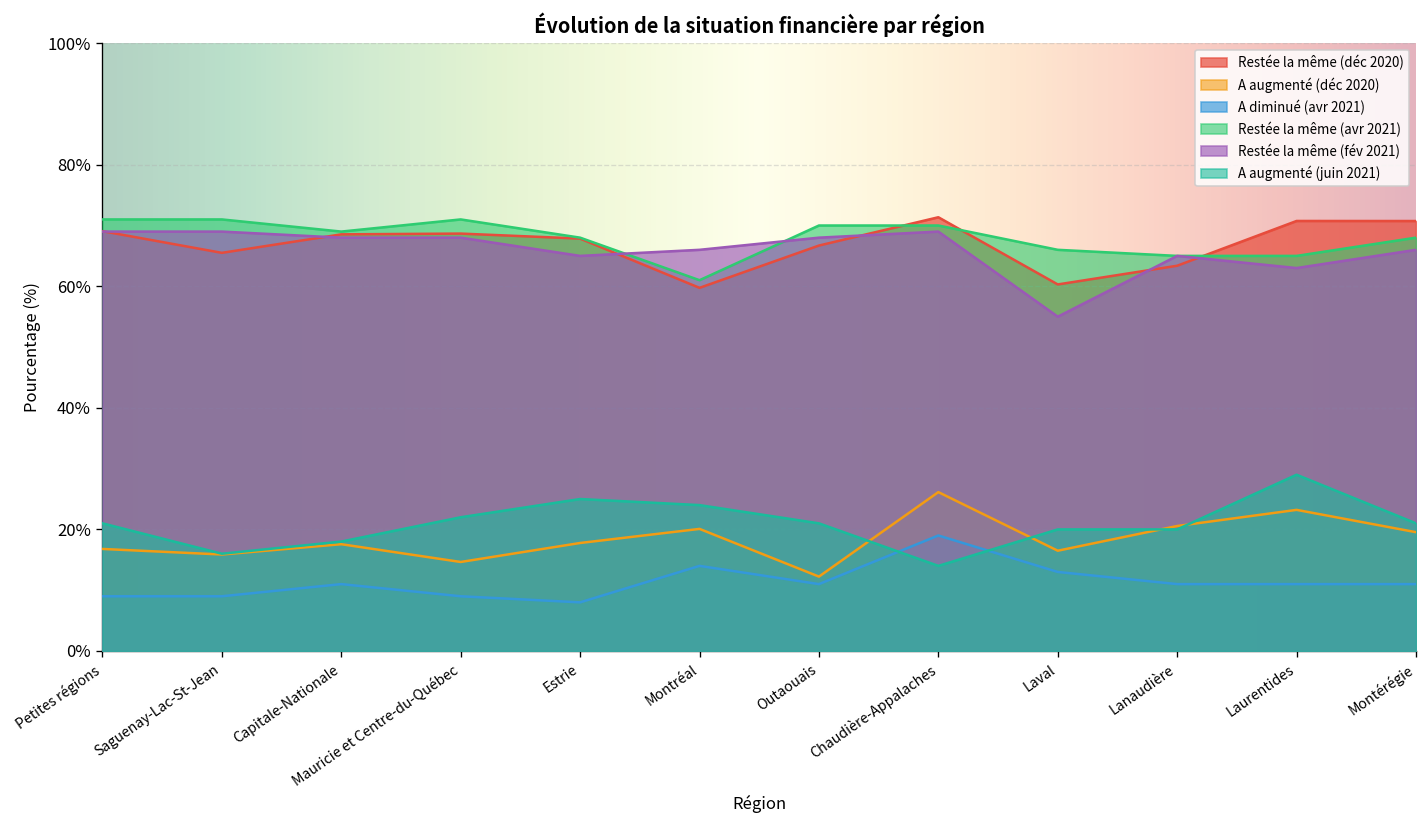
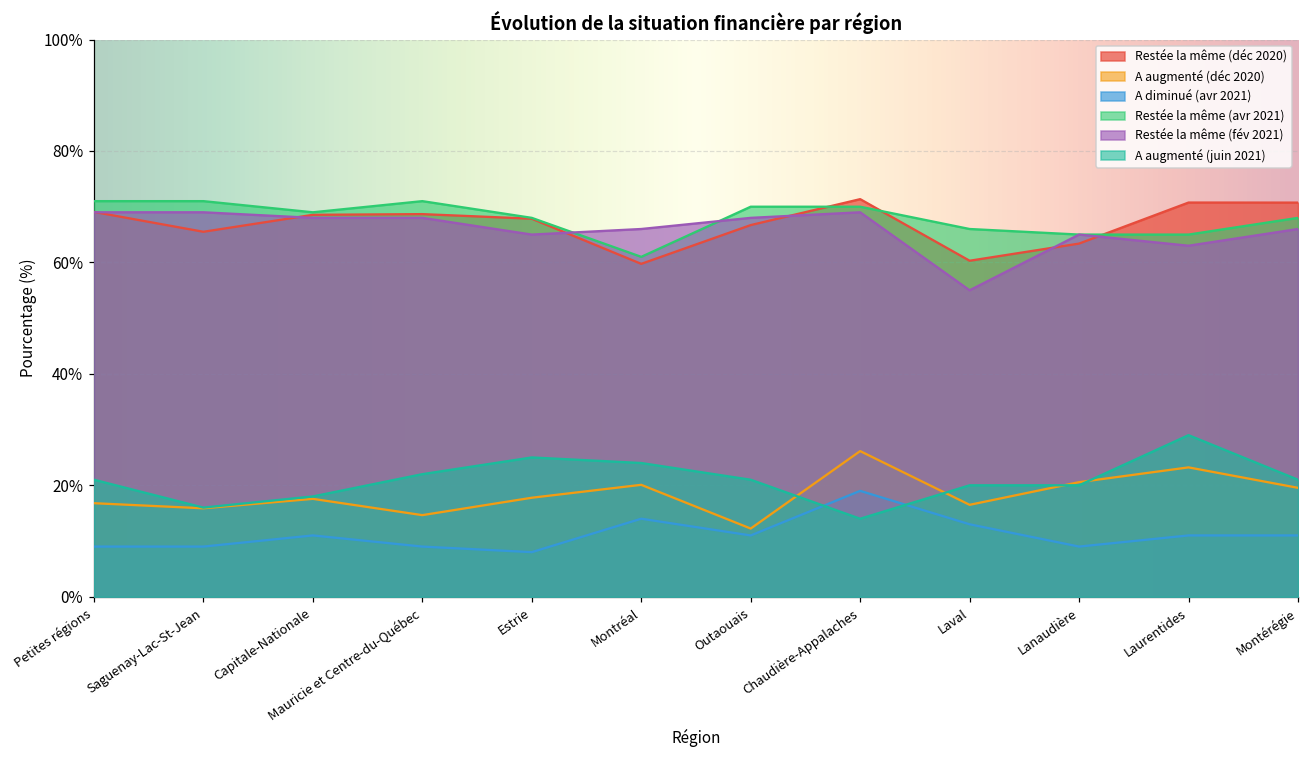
  {
    "Restée la même (déc 2020)": {
      "Saguenay-Lac-St-Jean": "66%",
      "Mauricie et Centre-du-Québec": "69%",
      "Montréal": "60%",
      "Outaouais": "67%",
      "Chaudière-Appalaches": "71%",
      "Laval": "60%",
      "Lanaudière": "63%",
      "Laurentides": "71%",
      "Montérégie": "71%"
    },
    "A augmenté (déc 2020)": {
      "Petites régions": "17%",
      "Mauricie et Centre-du-Québec": "15%",
      "Estrie": "18%",
      "Montréal": "20%",
      "Outaouais": "12%",
      "Chaudière-Appalaches": "26%",
      "Laval": "16%",
      "Lanaudière": "21%",
      "Laurentides": "23%",
      "Montérégie": "20%"
    },
    "A diminué (avr 2021)": {
      "Petites régions": "9%",
      "Saguenay-Lac-St-Jean": "9%",
      "Capitale-Nationale": "11%",
      "Mauricie et Centre-du-Québec": "9%",
      "Estrie": "8%",
      "Montréal": "14%",
      "Outaouais": "11%",
      "Chaudière-Appalaches": "19%",
      "Laval": "13%",
-     "Lanaudière": "11%",
+     "Lanaudière": "9%",
      "Laurentides": "11%",
      "Montérégie": "11%"
    },
    "Restée la même (fév 2021)": {
      "Saguenay-Lac-St-Jean": "69%",
      "Capitale-Nationale": "68%",
      "Mauricie et Centre-du-Québec": "68%",
      "Estrie": "65%",
      "Montréal": "66%",
      "Outaouais": "68%",
      "Chaudière-Appalaches": "69%",
      "Laval": "55%",
      "Laurentides": "63%",
      "Montérégie": "66%"
    }
  }
